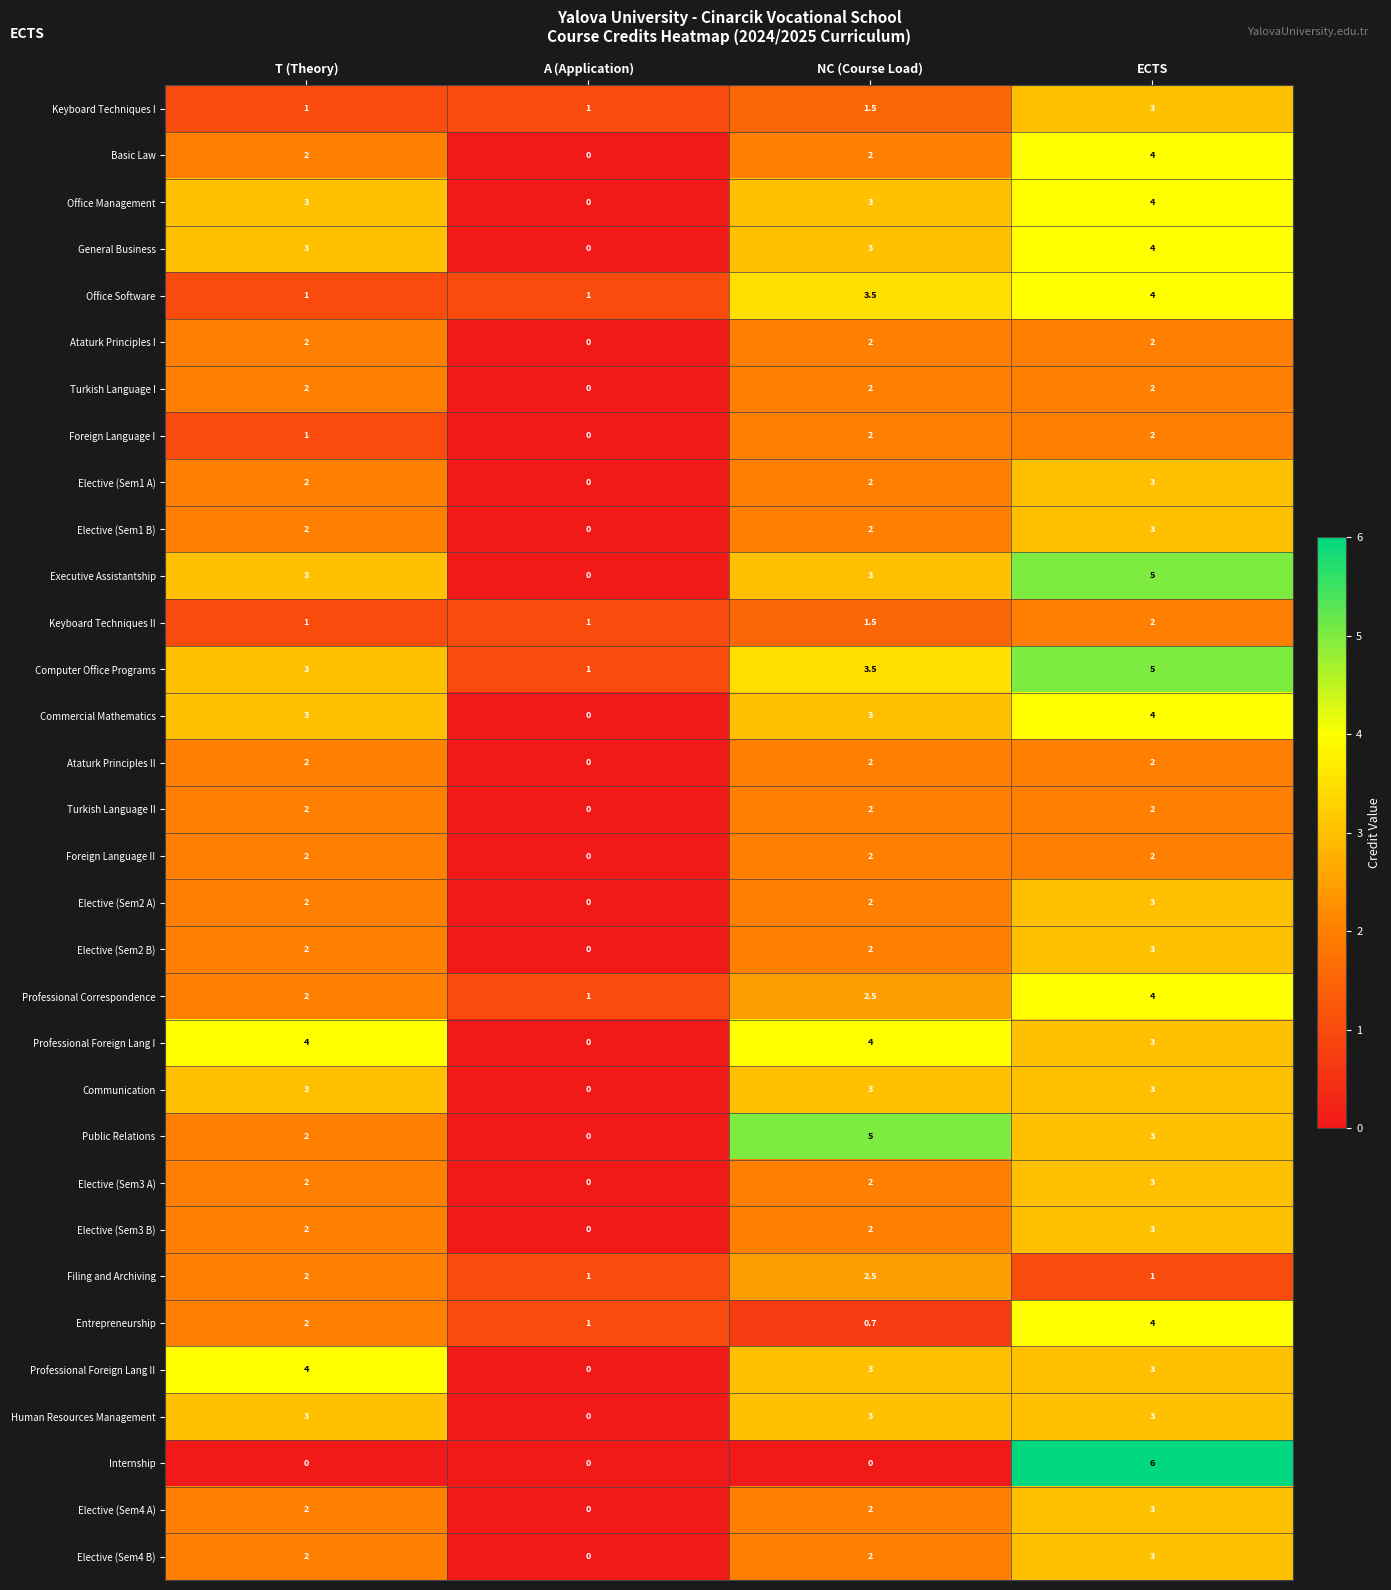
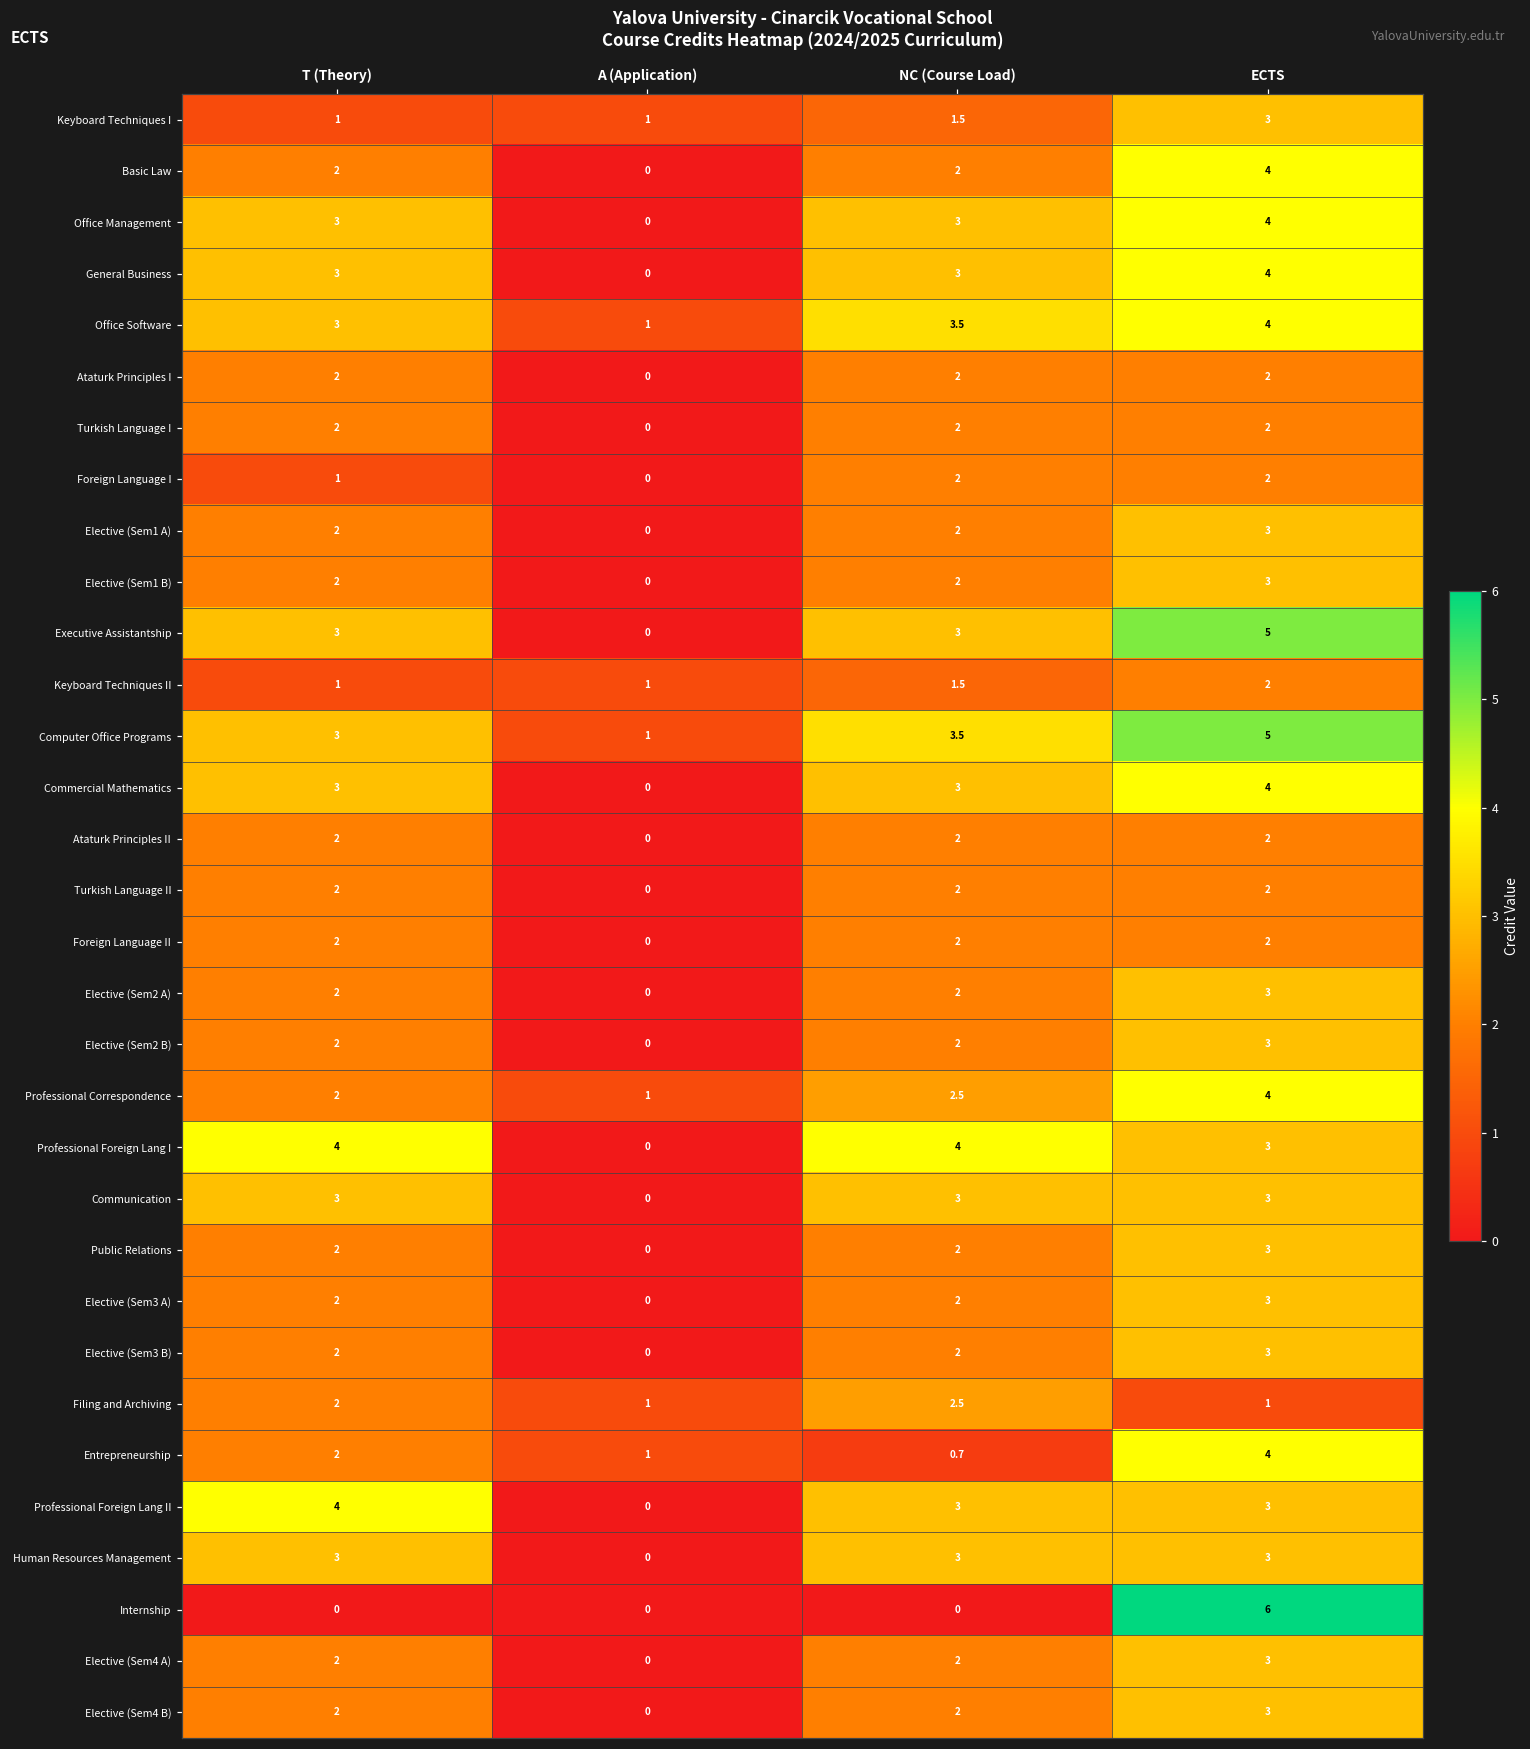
  {
    "Keyboard Techniques I": {
      "T (Theory)": 1,
      "A (Application)": 1,
      "NC (Course Load)": 1.5,
      "ECTS": 3
    },
    "Basic Law": {
      "T (Theory)": 2,
      "A (Application)": 0,
      "NC (Course Load)": 2,
      "ECTS": 4
    },
    "Office Management": {
      "T (Theory)": 3,
      "A (Application)": 0,
      "NC (Course Load)": 3,
      "ECTS": 4
    },
    "General Business": {
      "T (Theory)": 3,
      "A (Application)": 0,
      "NC (Course Load)": 3,
      "ECTS": 4
    },
    "Office Software": {
-     "T (Theory)": 1,
+     "T (Theory)": 3,
      "A (Application)": 1,
      "NC (Course Load)": 3.5,
      "ECTS": 4
    },
    "Ataturk Principles I": {
      "T (Theory)": 2,
      "A (Application)": 0,
      "NC (Course Load)": 2,
      "ECTS": 2
    },
    "Turkish Language I": {
      "T (Theory)": 2,
      "A (Application)": 0,
      "NC (Course Load)": 2,
      "ECTS": 2
    },
    "Foreign Language I": {
      "T (Theory)": 1,
      "A (Application)": 0,
      "NC (Course Load)": 2,
      "ECTS": 2
    },
    "Elective (Sem1 A)": {
      "T (Theory)": 2,
      "A (Application)": 0,
      "NC (Course Load)": 2,
      "ECTS": 3
    },
    "Elective (Sem1 B)": {
      "T (Theory)": 2,
      "A (Application)": 0,
      "NC (Course Load)": 2,
      "ECTS": 3
    },
    "Executive Assistantship": {
      "T (Theory)": 3,
      "A (Application)": 0,
      "NC (Course Load)": 3,
      "ECTS": 5
    },
    "Keyboard Techniques II": {
      "T (Theory)": 1,
      "A (Application)": 1,
      "NC (Course Load)": 1.5,
      "ECTS": 2
    },
    "Computer Office Programs": {
      "T (Theory)": 3,
      "A (Application)": 1,
      "NC (Course Load)": 3.5,
      "ECTS": 5
    },
    "Commercial Mathematics": {
      "T (Theory)": 3,
      "A (Application)": 0,
      "NC (Course Load)": 3,
      "ECTS": 4
    },
    "Ataturk Principles II": {
      "T (Theory)": 2,
      "A (Application)": 0,
      "NC (Course Load)": 2,
      "ECTS": 2
    },
    "Turkish Language II": {
      "T (Theory)": 2,
      "A (Application)": 0,
      "NC (Course Load)": 2,
      "ECTS": 2
    },
    "Foreign Language II": {
      "T (Theory)": 2,
      "A (Application)": 0,
      "NC (Course Load)": 2,
      "ECTS": 2
    },
    "Elective (Sem2 A)": {
      "T (Theory)": 2,
      "A (Application)": 0,
      "NC (Course Load)": 2,
      "ECTS": 3
    },
    "Elective (Sem2 B)": {
      "T (Theory)": 2,
      "A (Application)": 0,
      "NC (Course Load)": 2,
      "ECTS": 3
    },
    "Professional Correspondence": {
      "T (Theory)": 2,
      "A (Application)": 1,
      "NC (Course Load)": 2.5,
      "ECTS": 4
    },
    "Professional Foreign Lang I": {
      "T (Theory)": 4,
      "A (Application)": 0,
      "NC (Course Load)": 4,
      "ECTS": 3
    },
    "Communication": {
      "T (Theory)": 3,
      "A (Application)": 0,
      "NC (Course Load)": 3,
      "ECTS": 3
    },
    "Public Relations": {
      "T (Theory)": 2,
      "A (Application)": 0,
-     "NC (Course Load)": 5,
+     "NC (Course Load)": 2,
      "ECTS": 3
    },
    "Elective (Sem3 A)": {
      "T (Theory)": 2,
      "A (Application)": 0,
      "NC (Course Load)": 2,
      "ECTS": 3
    },
    "Elective (Sem3 B)": {
      "T (Theory)": 2,
      "A (Application)": 0,
      "NC (Course Load)": 2,
      "ECTS": 3
    },
    "Filing and Archiving": {
      "T (Theory)": 2,
      "A (Application)": 1,
      "NC (Course Load)": 2.5,
      "ECTS": 1
    },
    "Entrepreneurship": {
      "T (Theory)": 2,
      "A (Application)": 1,
      "NC (Course Load)": 0.7,
      "ECTS": 4
    },
    "Professional Foreign Lang II": {
      "T (Theory)": 4,
      "A (Application)": 0,
      "NC (Course Load)": 3,
      "ECTS": 3
    },
    "Human Resources Management": {
      "T (Theory)": 3,
      "A (Application)": 0,
      "NC (Course Load)": 3,
      "ECTS": 3
    },
    "Internship": {
      "T (Theory)": 0,
      "A (Application)": 0,
      "NC (Course Load)": 0,
      "ECTS": 6
    },
    "Elective (Sem4 A)": {
      "T (Theory)": 2,
      "A (Application)": 0,
      "NC (Course Load)": 2,
      "ECTS": 3
    },
    "Elective (Sem4 B)": {
      "T (Theory)": 2,
      "A (Application)": 0,
      "NC (Course Load)": 2,
      "ECTS": 3
    }
  }
